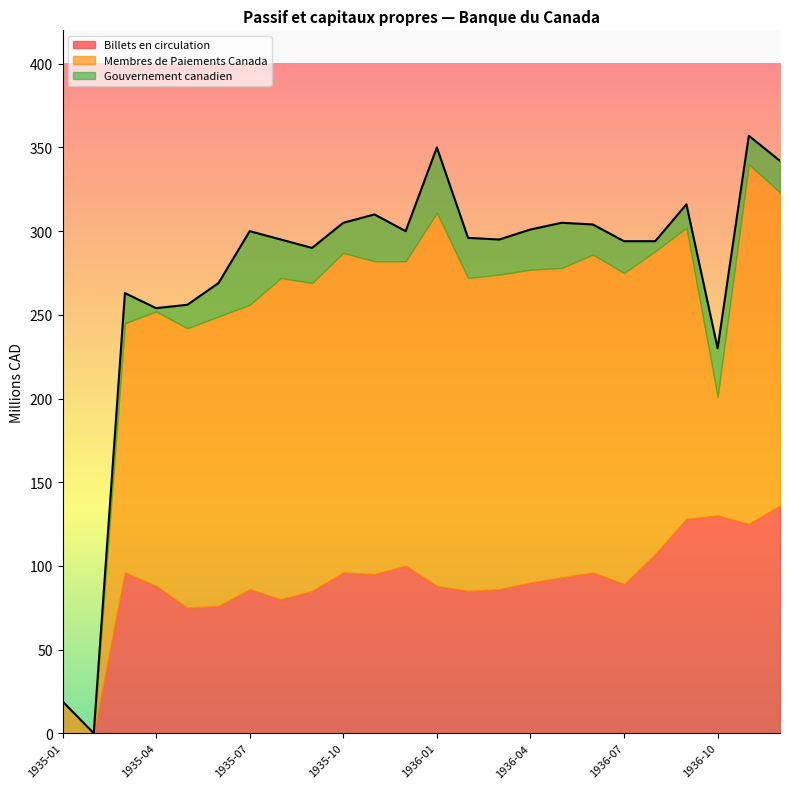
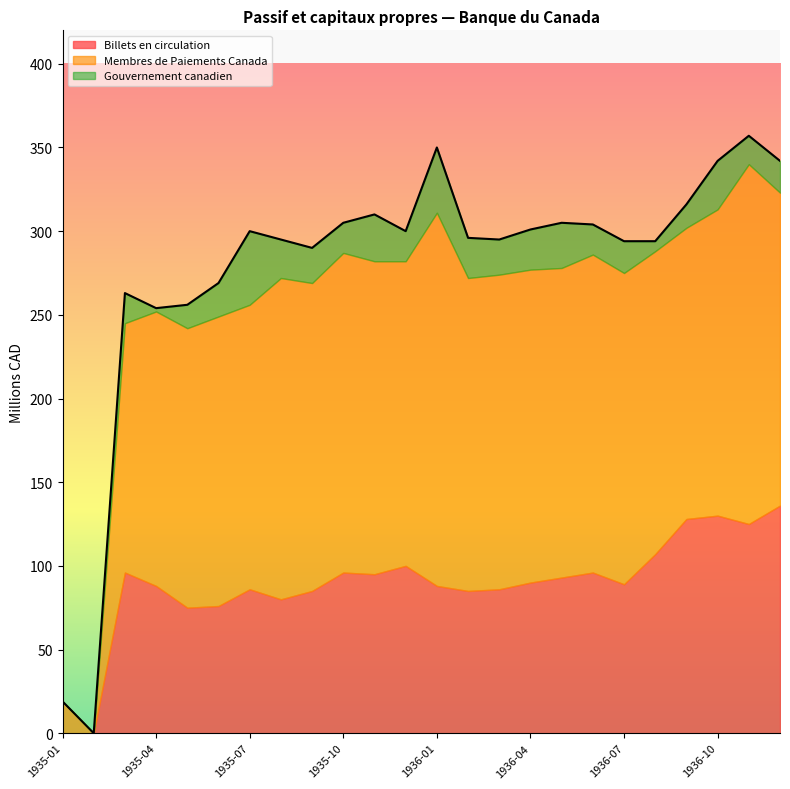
  {
    "Billets en circulation": {
      "1935-01": 0,
      "1935-04": 88,
      "1935-07": 86,
      "1935-10": 96,
      "1936-01": 88,
      "1936-04": 90,
      "1936-07": 89,
      "1936-10": 130
    },
    "Membres de Paiements Canada": {
      "1935-04": 164,
      "1935-07": 170,
      "1935-10": 191,
      "1936-01": 223,
      "1936-04": 187,
      "1936-07": 186,
-     "1936-10": 71
+     "1936-10": 183
    },
    "Gouvernement canadien": {
      "1935-04": 2,
      "1935-07": 44,
      "1935-10": 18,
      "1936-01": 39,
      "1936-04": 24,
      "1936-07": 19,
      "1936-10": 29
    }
  }
